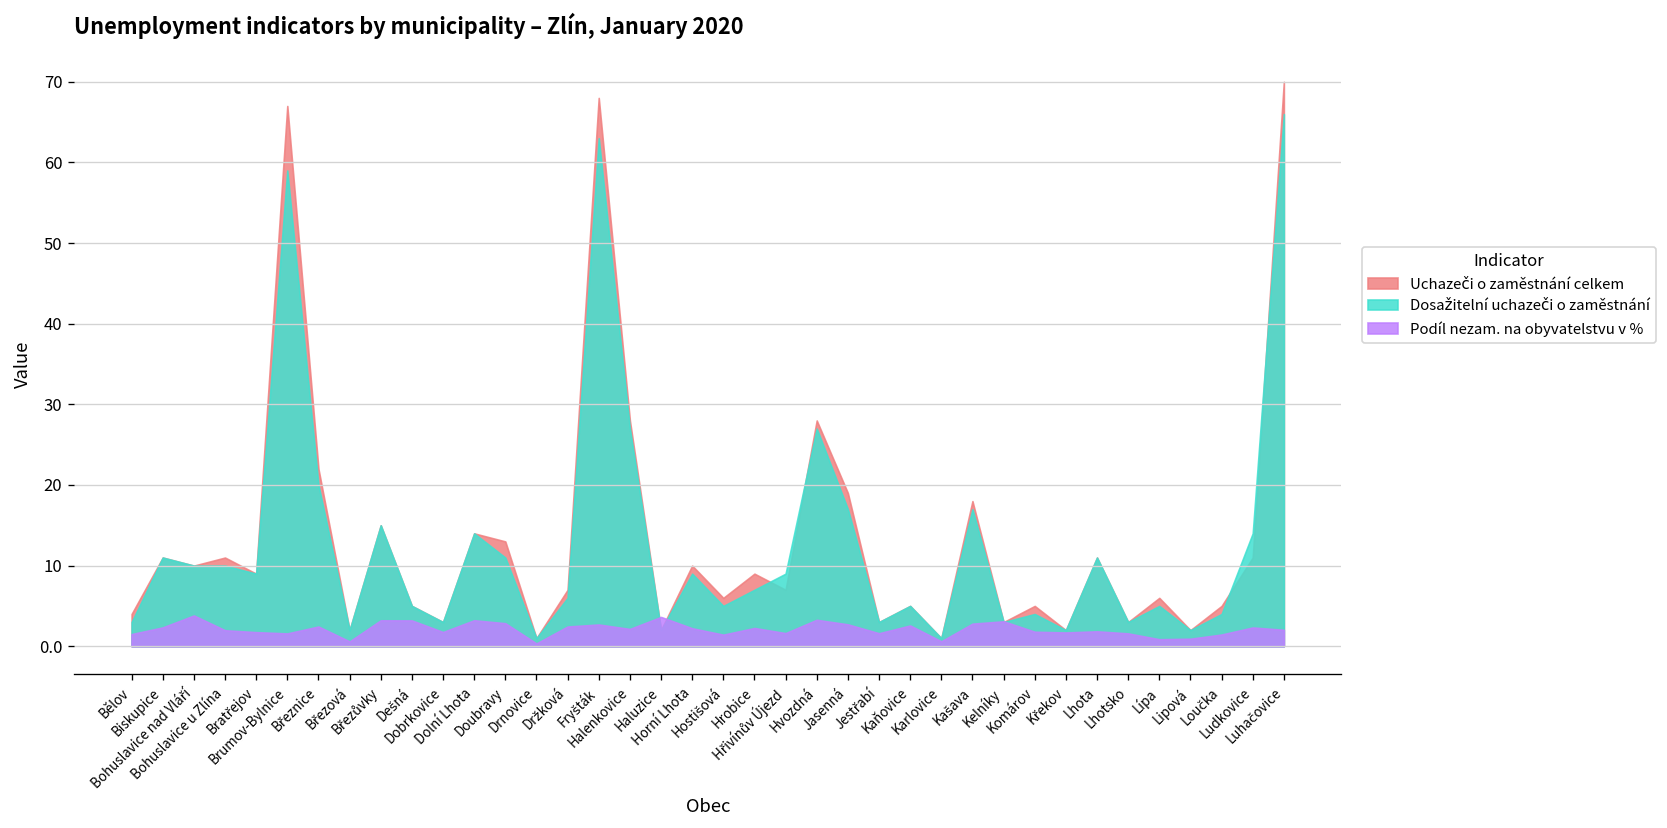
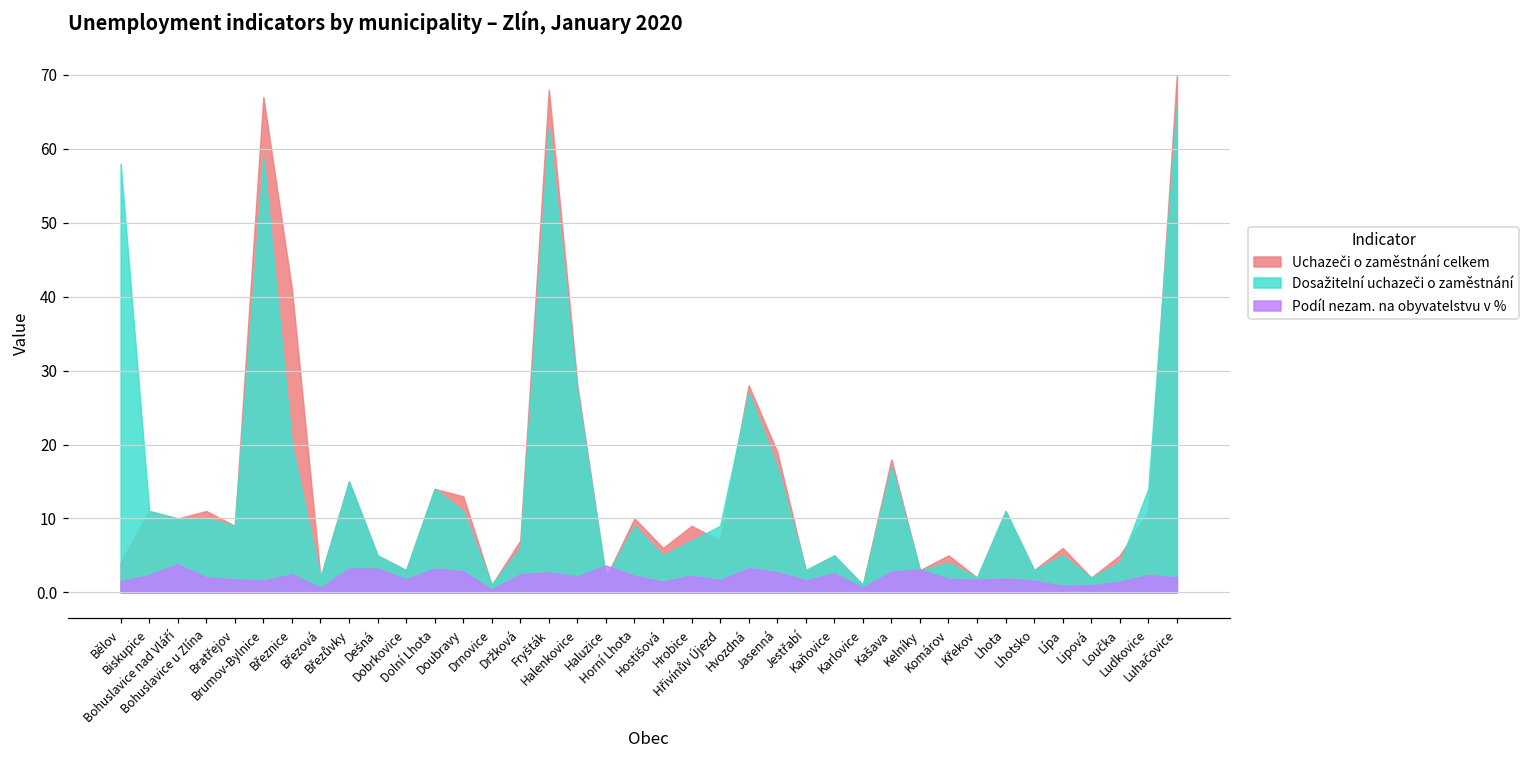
  {
    "Uchazeči o zaměstnání celkem": {
      "Bělov": 4,
      "Bohuslavice u Zlína": 11,
      "Brumov-Bylnice": 67,
-     "Březnice": 22,
+     "Březnice": 41,
      "Doubravy": 13,
      "Držková": 7,
      "Fryšták": 68,
      "Halenkovice": 28,
      "Horní Lhota": 10,
      "Hostišová": 6,
      "Hrobice": 9,
      "Hřivínův Újezd": 7,
      "Hvozdná": 28,
      "Jasenná": 19,
      "Kašava": 18,
      "Komárov": 5,
      "Lípa": 6,
      "Loučka": 5,
      "Ludkovice": 11,
      "Luhačovice": 70
    },
    "Dosažitelní uchazeči o zaměstnání": {
-     "Bělov": 3,
+     "Bělov": 58,
      "Bohuslavice u Zlína": 10,
      "Brumov-Bylnice": 59,
      "Březnice": 20,
      "Doubravy": 11,
      "Držková": 6,
      "Fryšták": 63,
      "Halenkovice": 27,
      "Horní Lhota": 9,
      "Hostišová": 5,
      "Hrobice": 7,
      "Hřivínův Újezd": 9,
      "Hvozdná": 27,
      "Jasenná": 17,
      "Kašava": 17,
      "Komárov": 4,
      "Lípa": 5,
      "Loučka": 4,
      "Ludkovice": 14,
      "Luhačovice": 66
    },
    "Podíl nezam. na obyvatelstvu v %": {
      "Bělov": 2,
      "Biskupice": 2,
      "Bohuslavice nad Vláří": 4,
      "Bohuslavice u Zlína": 2,
      "Bratřejov": 2,
      "Brumov-Bylnice": 2,
      "Březnice": 2,
      "Březová": 1,
      "Březůvky": 3,
      "Dešná": 3,
      "Dobrkovice": 2,
      "Dolní Lhota": 3,
      "Doubravy": 3,
      "Držková": 2,
      "Fryšták": 3,
      "Halenkovice": 2,
      "Haluzice": 4,
      "Horní Lhota": 2,
      "Hostišová": 1,
      "Hrobice": 2,
      "Hřivínův Újezd": 2,
      "Hvozdná": 3,
      "Jasenná": 3,
      "Jestřabí": 2,
      "Kaňovice": 3,
      "Karlovice": 1,
      "Kašava": 3,
      "Komárov": 2,
      "Lhota": 2,
      "Lhotsko": 2,
      "Lípa": 1,
      "Lipová": 1,
      "Loučka": 1,
      "Ludkovice": 2,
      "Luhačovice": 2
    }
  }
